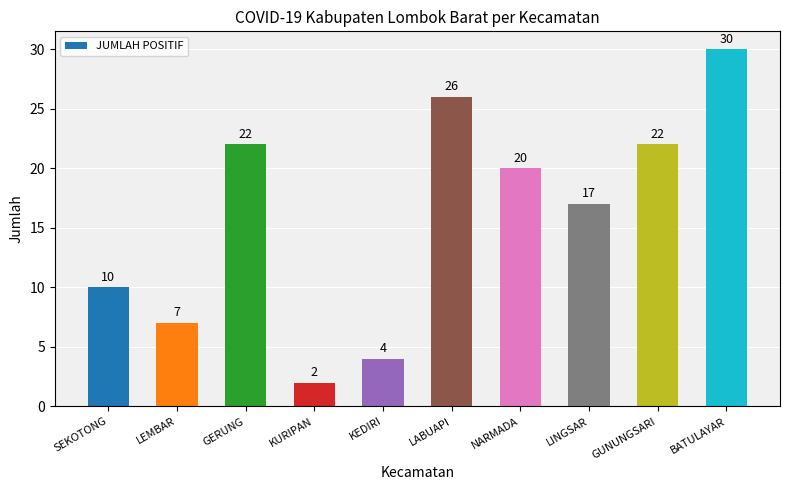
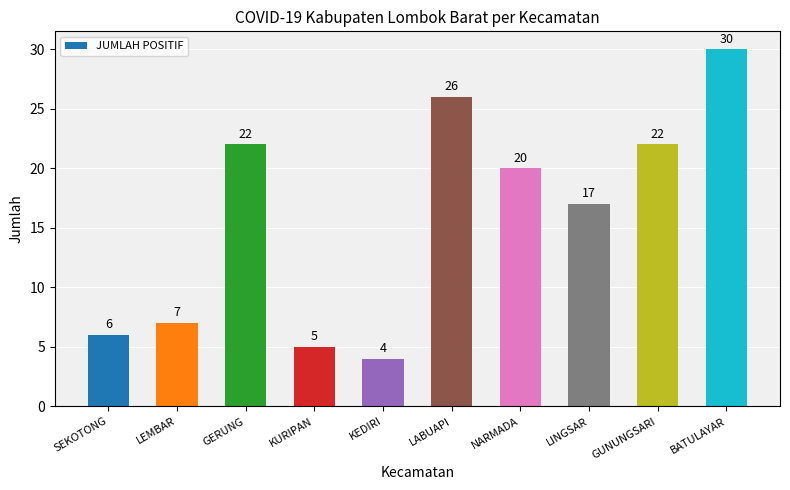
  {
-   "SEKOTONG": 10,
+   "SEKOTONG": 6,
    "LEMBAR": 7,
    "GERUNG": 22,
-   "KURIPAN": 2,
+   "KURIPAN": 5,
    "KEDIRI": 4,
    "LABUAPI": 26,
    "NARMADA": 20,
    "LINGSAR": 17,
    "GUNUNGSARI": 22,
    "BATULAYAR": 30
  }
